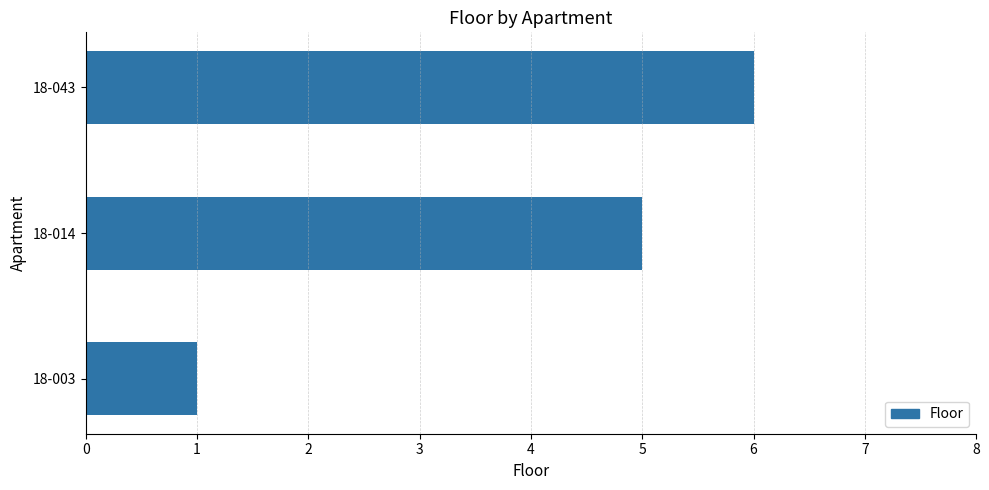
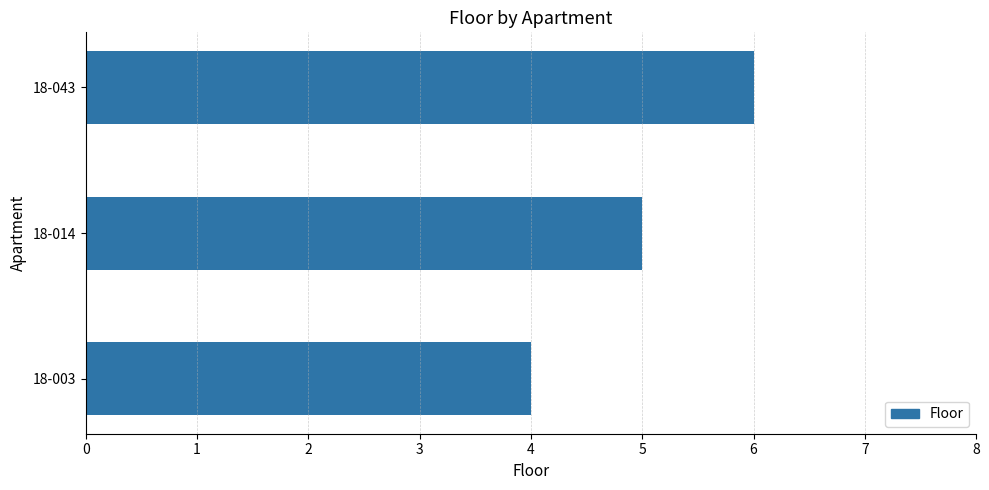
  {
    "18-043": 6,
    "18-014": 5,
-   "18-003": 1
+   "18-003": 4
  }
